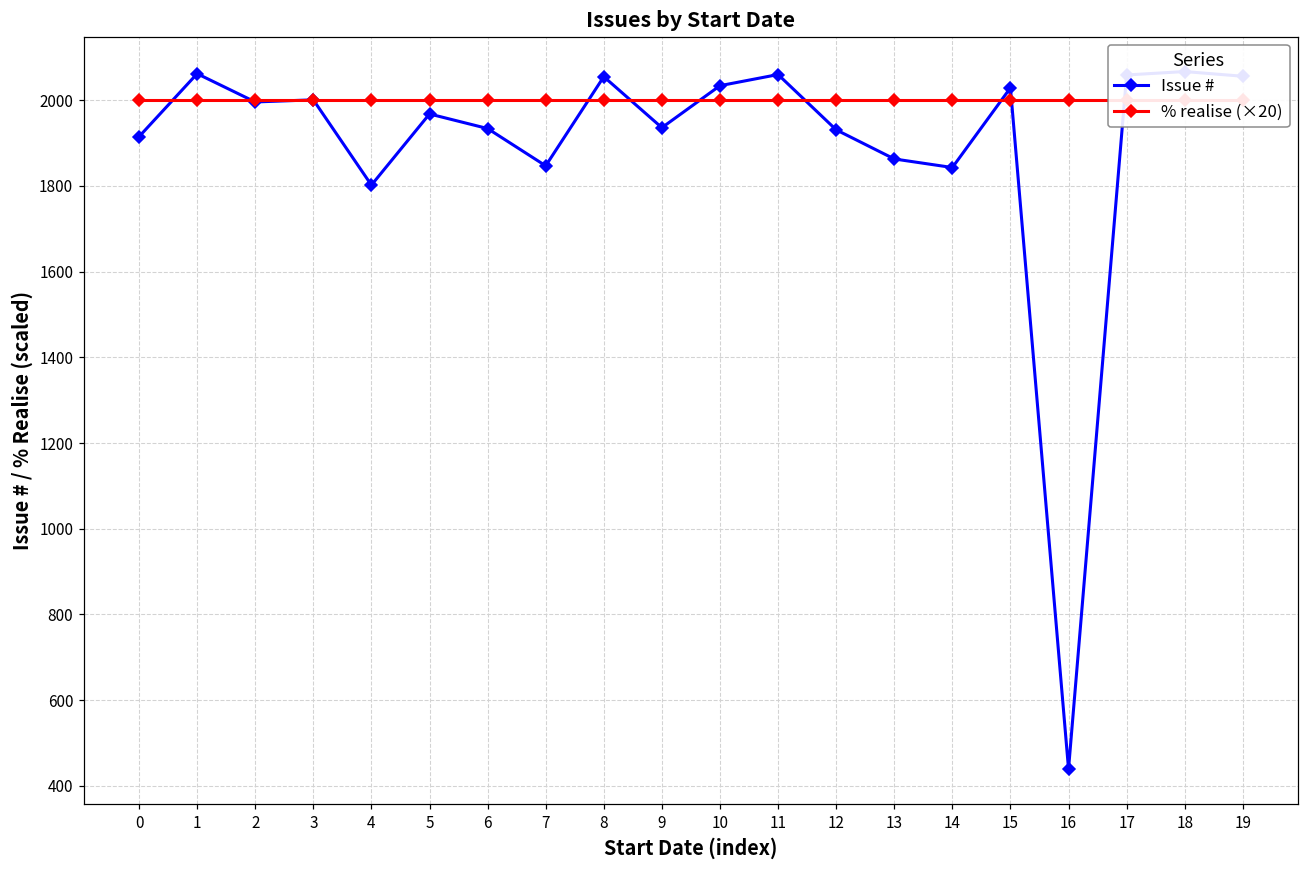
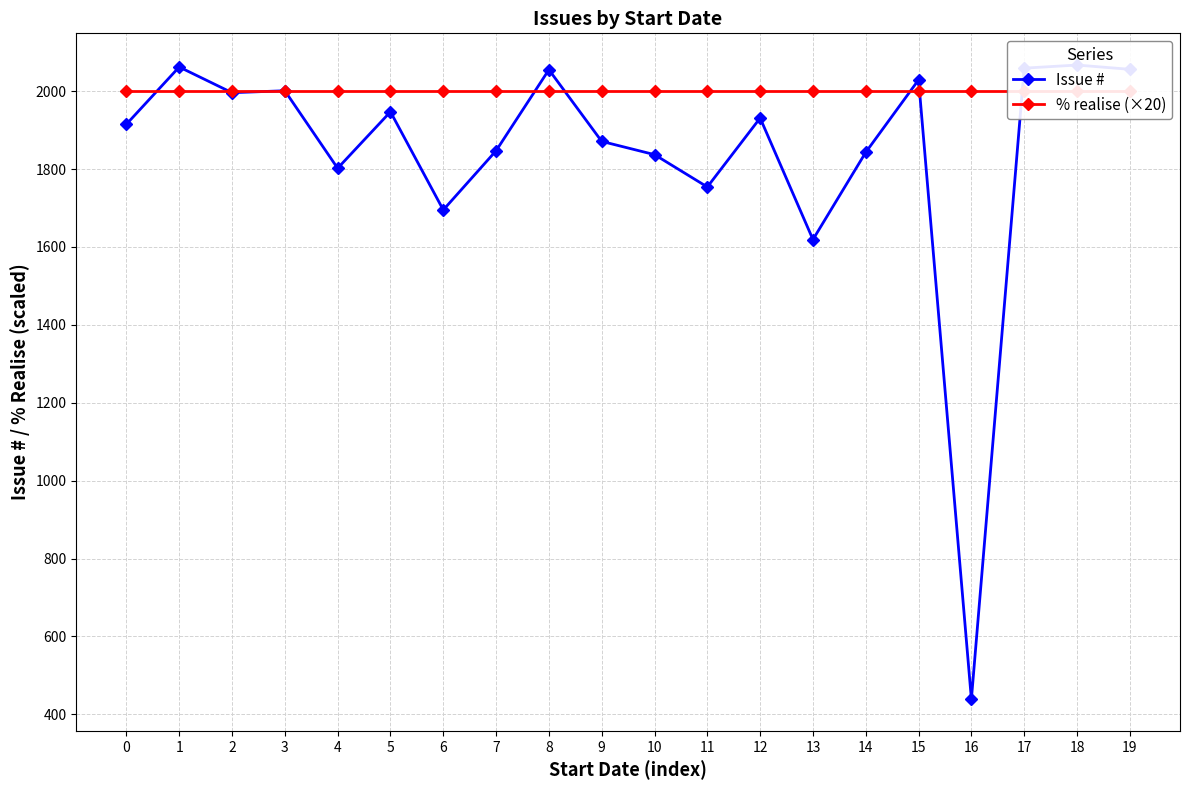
  {
    "Issue #": {
      "0": 1920,
      "1": 2060,
      "4": 1800,
-     "5": 1970,
-     "6": 1930,
+     "5": 1950,
+     "6": 1700,
      "7": 1850,
      "8": 2060,
-     "9": 1940,
-     "10": 2030,
-     "11": 2060,
+     "9": 1870,
+     "10": 1840,
+     "11": 1750,
      "12": 1930,
-     "13": 1860,
+     "13": 1620,
      "14": 1840,
      "15": 2030,
      "16": 440
    },
    "% realise (×20)": {
      "0": 2000,
      "1": 2000,
      "4": 2000,
      "5": 2000,
      "6": 2000,
      "7": 2000,
      "8": 2000,
      "9": 2000,
      "10": 2000,
      "11": 2000,
      "12": 2000,
      "13": 2000,
      "14": 2000,
      "15": 2000,
      "16": 2000
    }
  }
